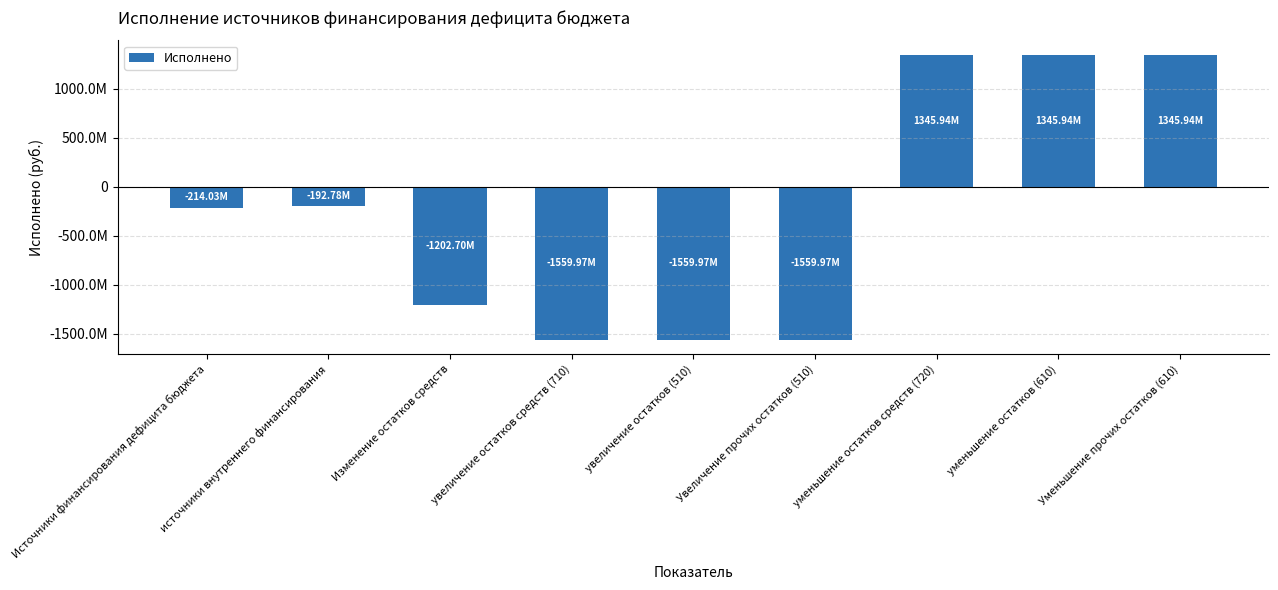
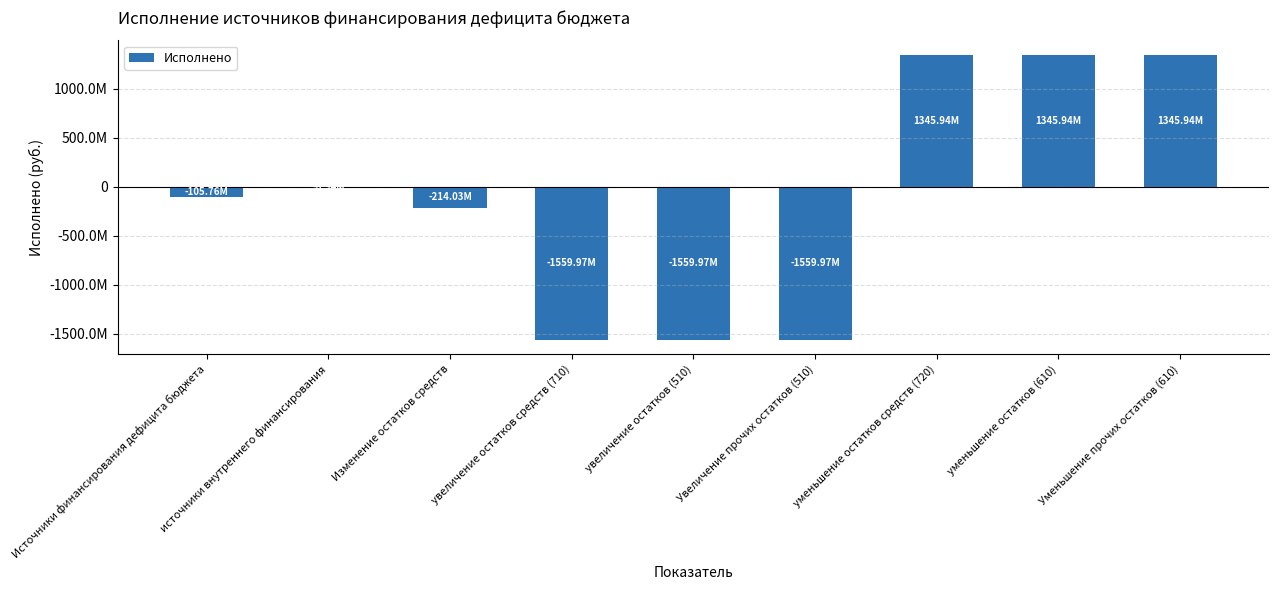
  {
-   "Источники финансирования дефицита бюджета": "-214.03M",
-   "источники внутреннего финансирования": "-200000000",
-   "Изменение остатков средств": "-1202.70M",
+   "Источники финансирования дефицита бюджета": "-105.76M",
+   "источники внутреннего финансирования": "0",
+   "Изменение остатков средств": "-214.03M",
    "увеличение остатков средств (710)": "-1559.97M",
    "увеличение остатков (510)": "-1559.97M",
    "Увеличение прочих остатков (510)": "-1559.97M",
    "уменьшение остатков средств (720)": "1345.94M",
    "уменьшение остатков (610)": "1345.94M",
    "Уменьшение прочих остатков (610)": "1345.94M"
  }
